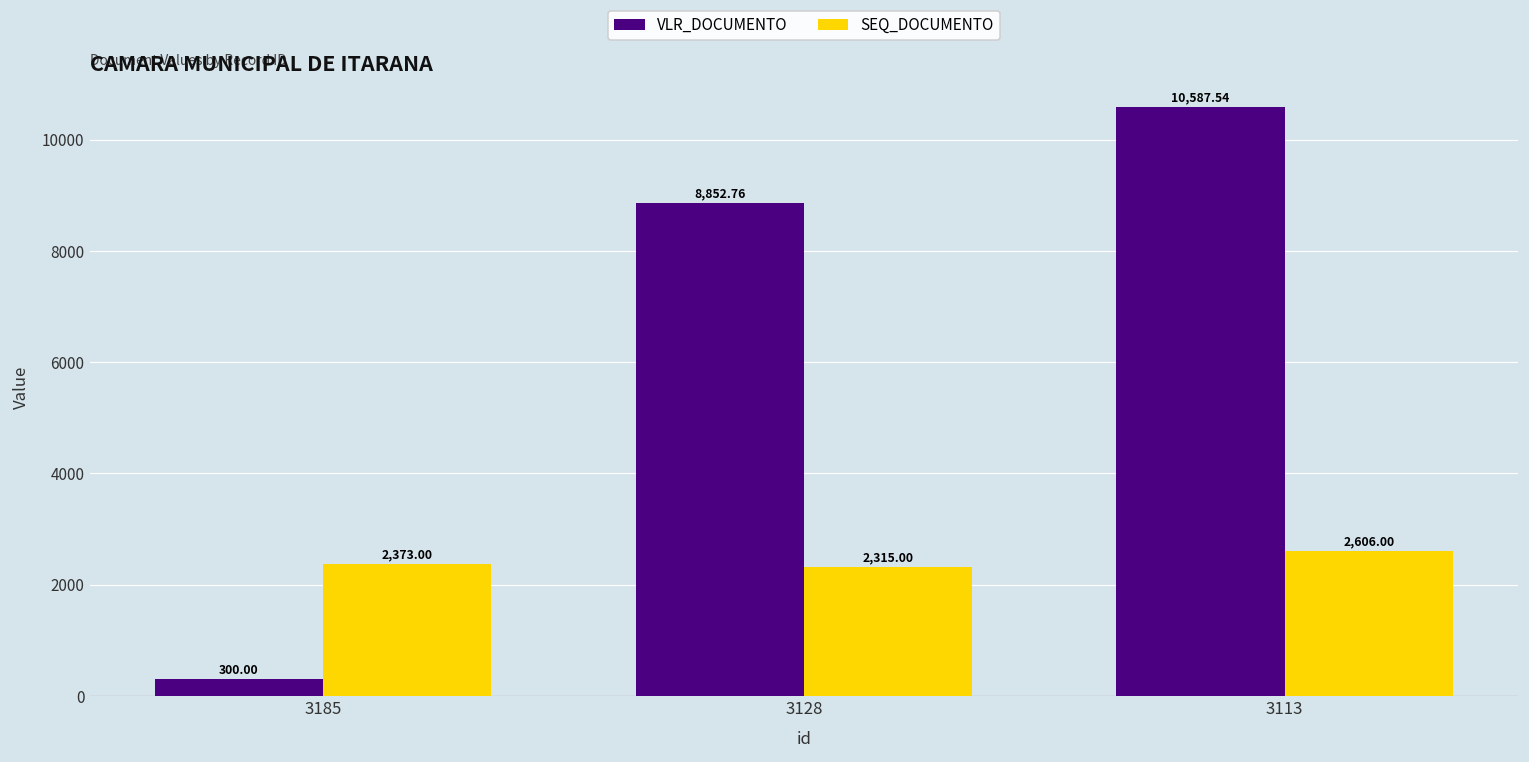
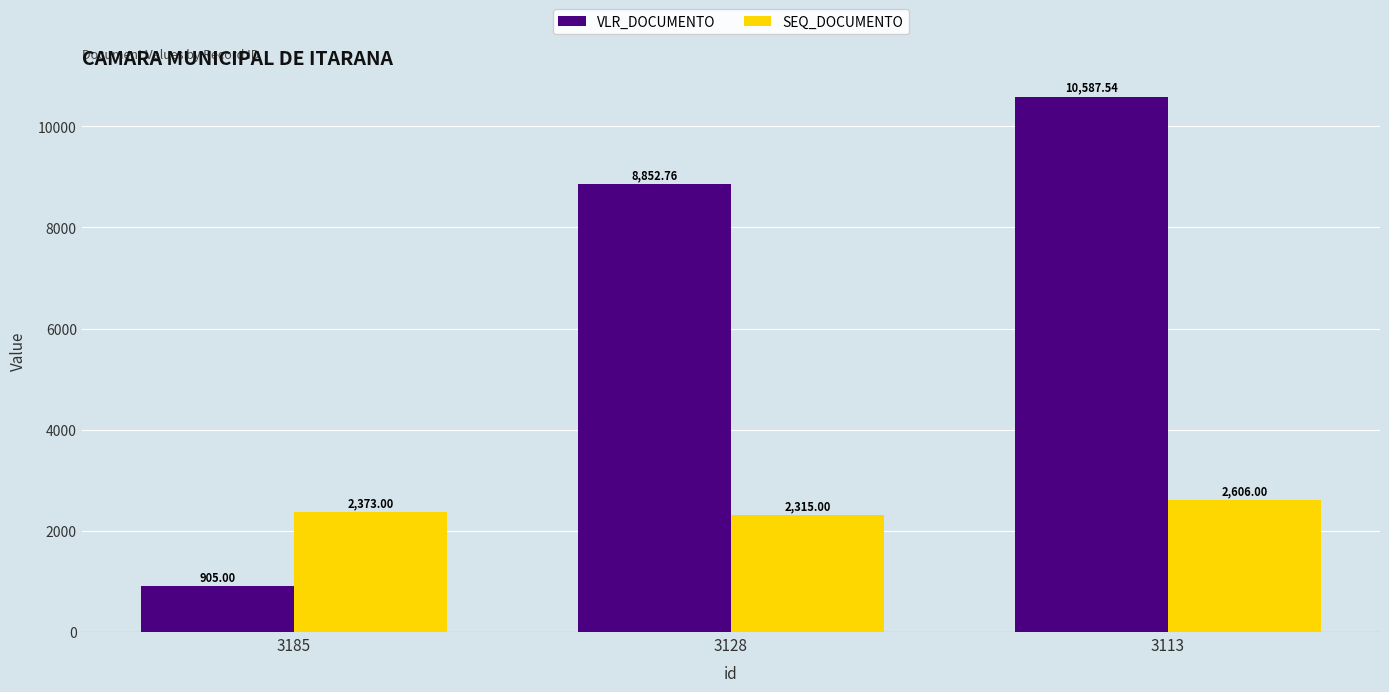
  {
    "VLR_DOCUMENTO": {
-     "3185": "300.00",
+     "3185": "905.00",
      "3128": "8,852.76",
      "3113": "10,587.54"
    },
    "SEQ_DOCUMENTO": {
      "3185": "2,373.00",
      "3128": "2,315.00",
      "3113": "2,606.00"
    }
  }
